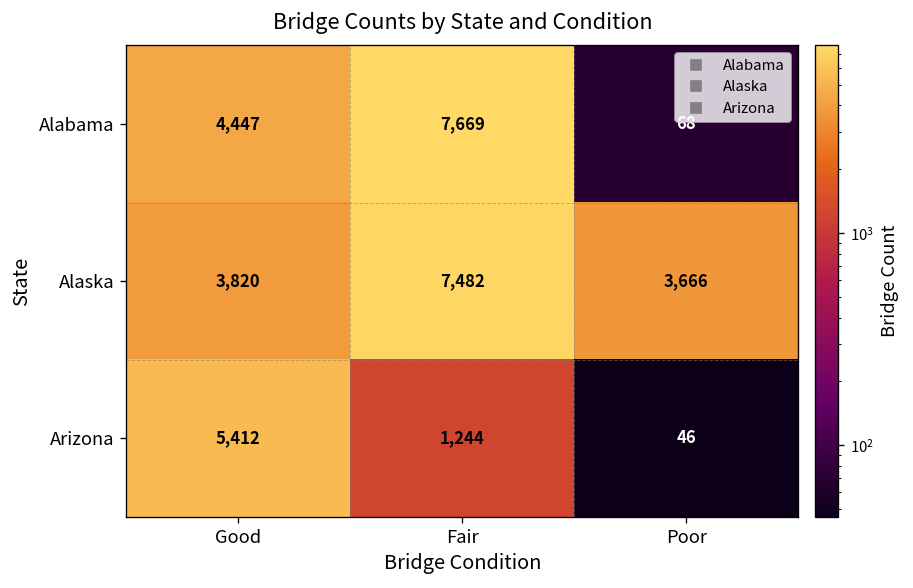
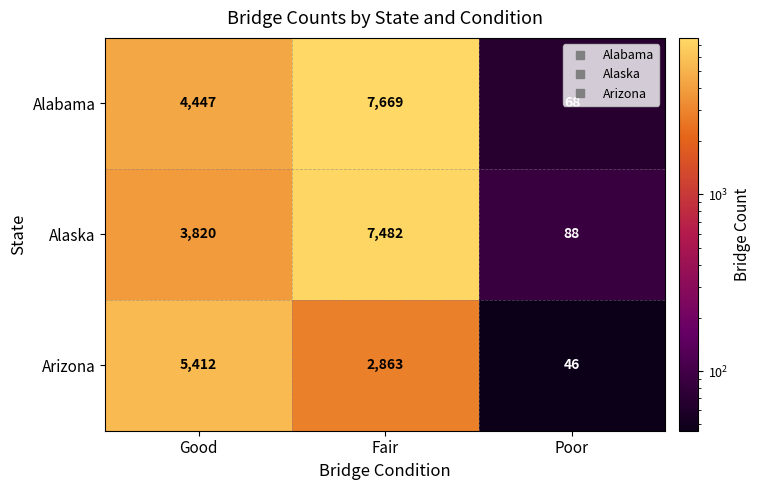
  {
    "Alabama": {
      "Good": "4,447",
      "Fair": "7,669"
    },
    "Alaska": {
      "Good": "3,820",
      "Fair": "7,482",
-     "Poor": "3,666"
+     "Poor": "88"
    },
    "Arizona": {
      "Good": "5,412",
-     "Fair": "1,244",
+     "Fair": "2,863",
      "Poor": "46"
    }
  }
